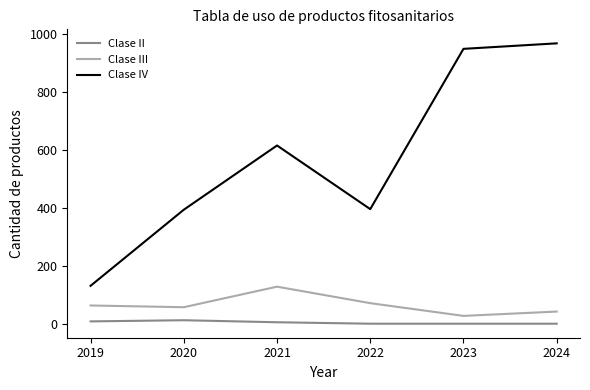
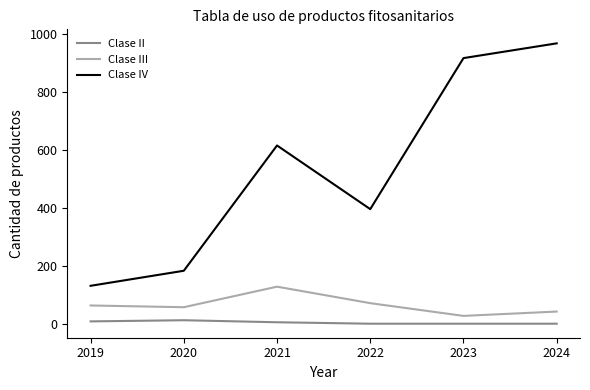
  {
    "Clase IV": {
      "2019": 130,
-     "2020": 390,
+     "2020": 180,
      "2021": 620,
      "2022": 400,
-     "2023": 950,
+     "2023": 920,
      "2024": 970
    }
  }
